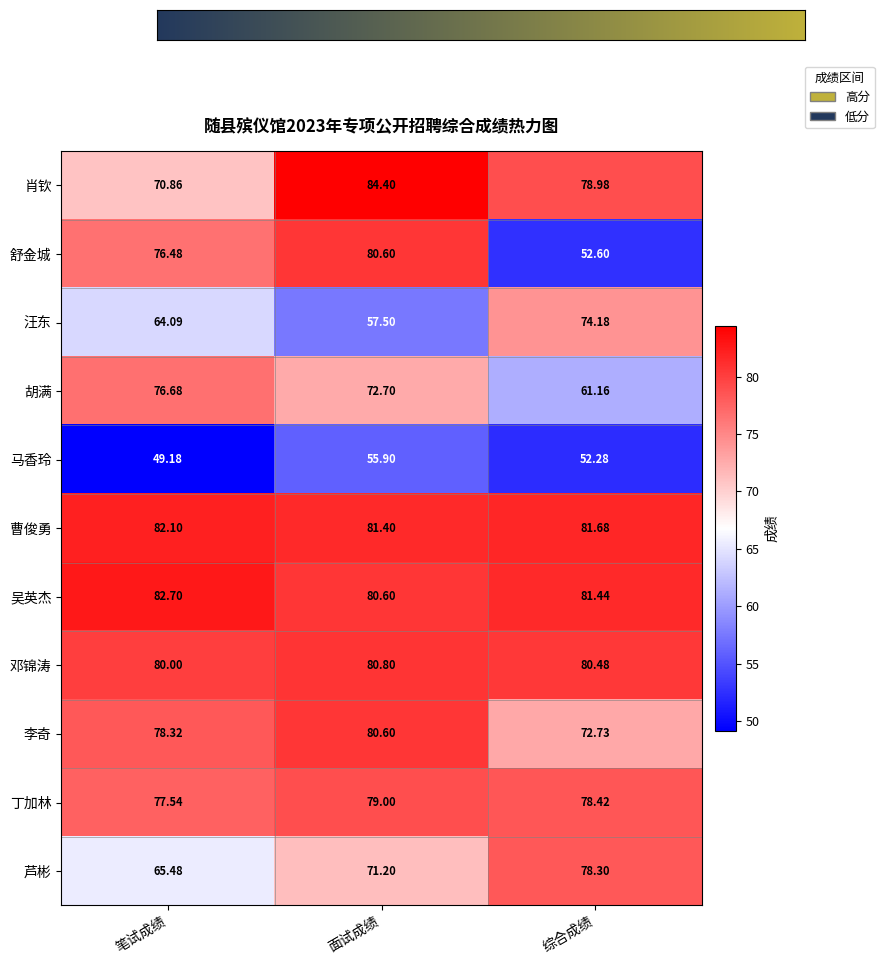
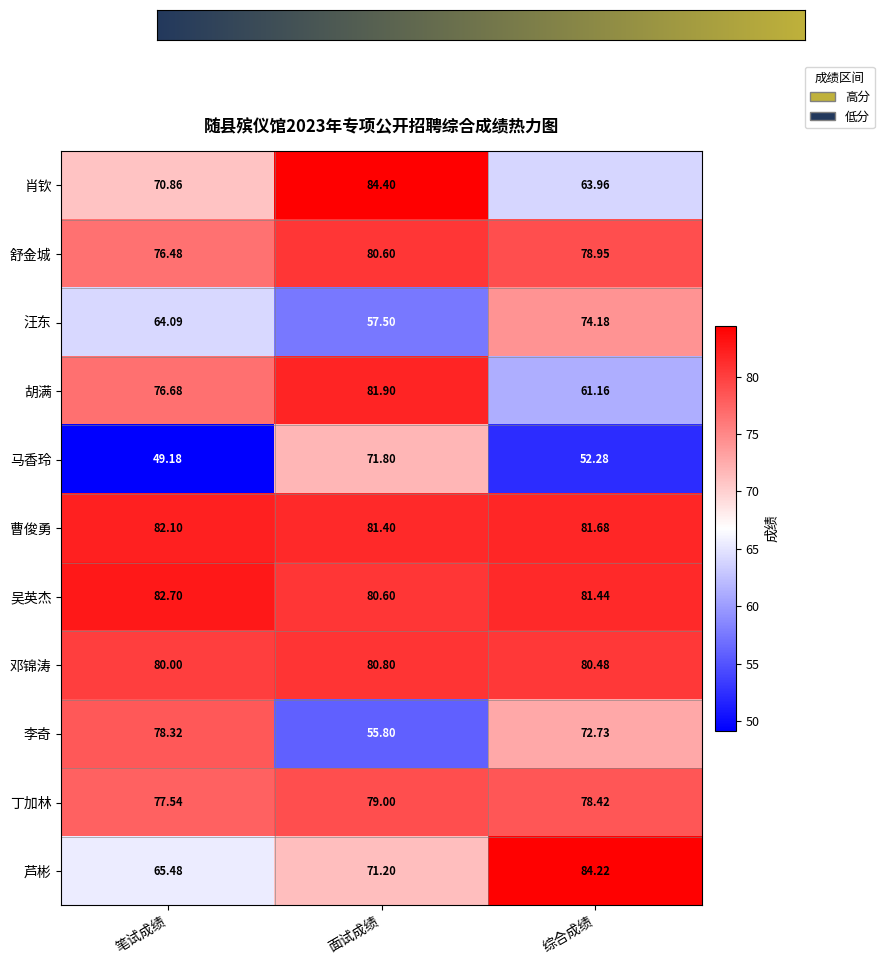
  {
    "肖钦": {
      "笔试成绩": 70.86,
      "面试成绩": 84.40,
-     "综合成绩": 78.98
+     "综合成绩": 63.96
    },
    "舒金城": {
      "笔试成绩": 76.48,
      "面试成绩": 80.60,
-     "综合成绩": 52.60
+     "综合成绩": 78.95
    },
    "汪东": {
      "笔试成绩": 64.09,
      "面试成绩": 57.50,
      "综合成绩": 74.18
    },
    "胡满": {
      "笔试成绩": 76.68,
-     "面试成绩": 72.70,
+     "面试成绩": 81.90,
      "综合成绩": 61.16
    },
    "马香玲": {
      "笔试成绩": 49.18,
-     "面试成绩": 55.90,
+     "面试成绩": 71.80,
      "综合成绩": 52.28
    },
    "曹俊勇": {
      "笔试成绩": 82.10,
      "面试成绩": 81.40,
      "综合成绩": 81.68
    },
    "吴英杰": {
      "笔试成绩": 82.70,
      "面试成绩": 80.60,
      "综合成绩": 81.44
    },
    "邓锦涛": {
      "笔试成绩": 80.00,
      "面试成绩": 80.80,
      "综合成绩": 80.48
    },
    "李奇": {
      "笔试成绩": 78.32,
-     "面试成绩": 80.60,
+     "面试成绩": 55.80,
      "综合成绩": 72.73
    },
    "丁加林": {
      "笔试成绩": 77.54,
      "面试成绩": 79.00,
      "综合成绩": 78.42
    },
    "芦彬": {
      "笔试成绩": 65.48,
      "面试成绩": 71.20,
-     "综合成绩": 78.30
+     "综合成绩": 84.22
    }
  }
